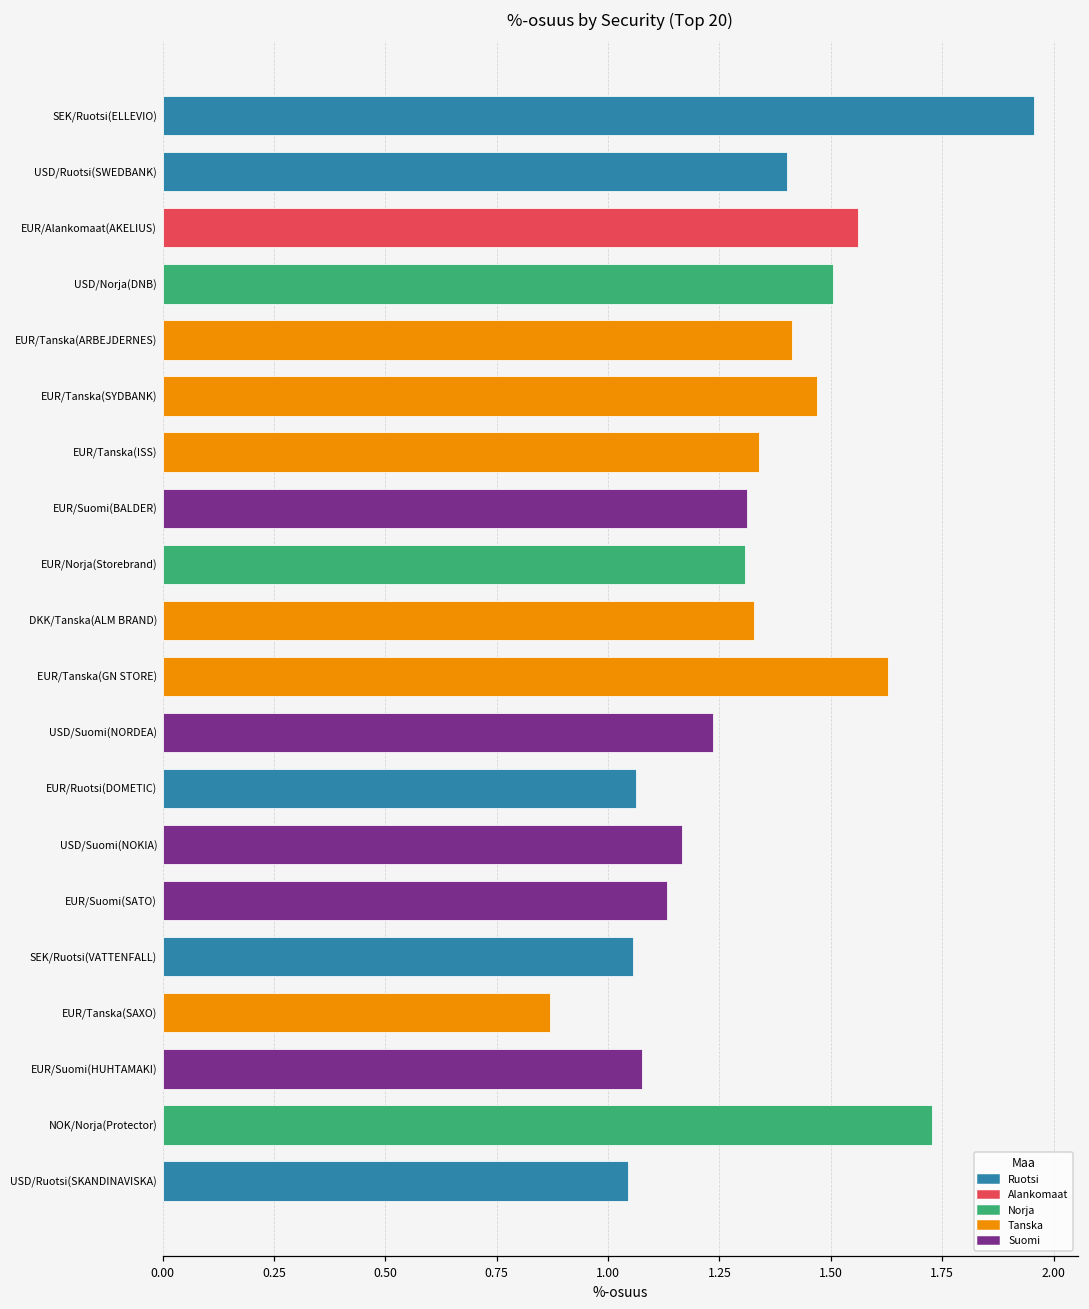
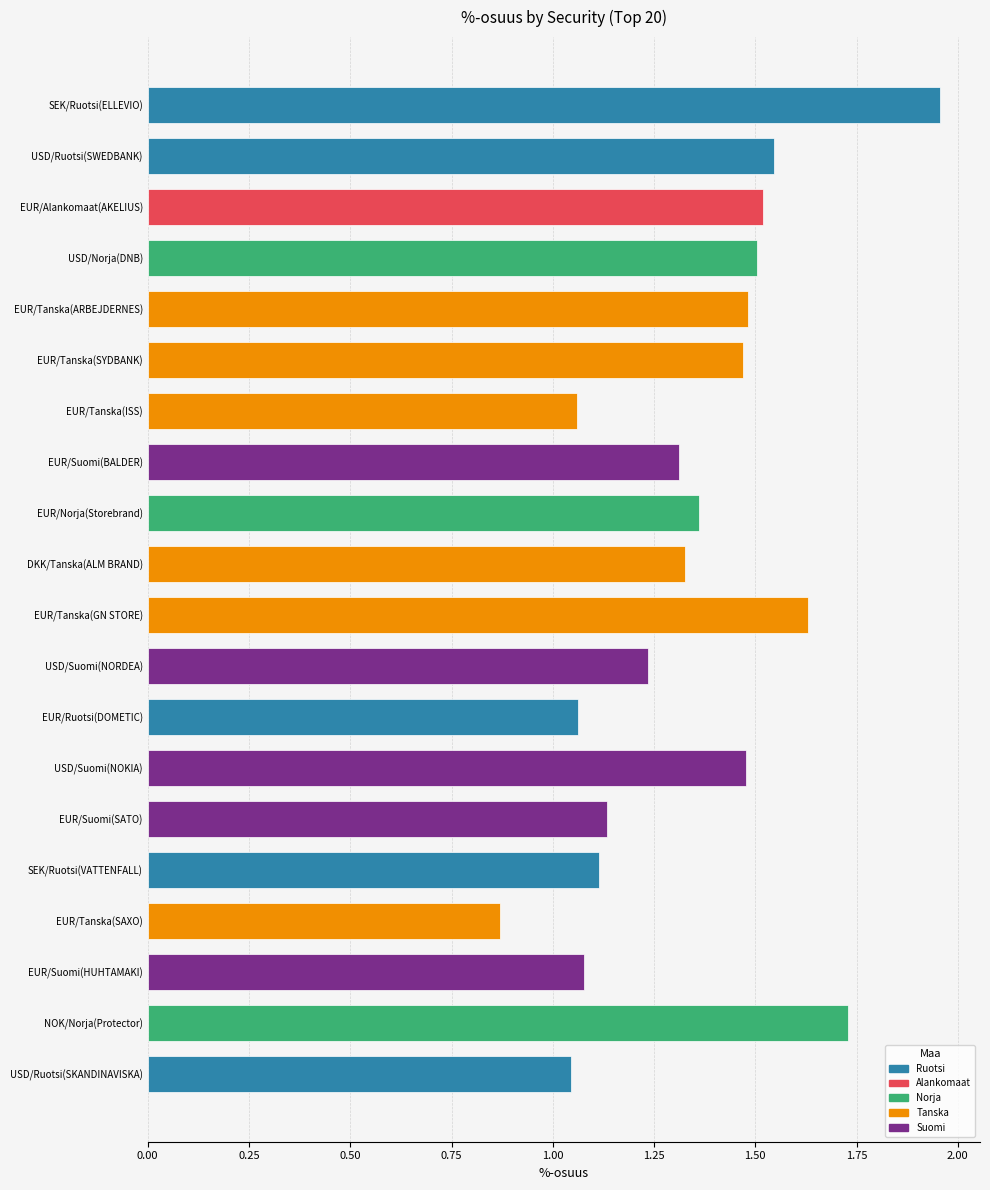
  {
    "SEK/Ruotsi(ELLEVIO)": 1.96,
-   "USD/Ruotsi(SWEDBANK)": 1.40,
-   "EUR/Alankomaat(AKELIUS)": 1.56,
+   "USD/Ruotsi(SWEDBANK)": 1.55,
+   "EUR/Alankomaat(AKELIUS)": 1.52,
    "USD/Norja(DNB)": 1.50,
-   "EUR/Tanska(ARBEJDERNES)": 1.41,
+   "EUR/Tanska(ARBEJDERNES)": 1.48,
    "EUR/Tanska(SYDBANK)": 1.47,
-   "EUR/Tanska(ISS)": 1.34,
+   "EUR/Tanska(ISS)": 1.06,
    "EUR/Suomi(BALDER)": 1.31,
-   "EUR/Norja(Storebrand)": 1.31,
+   "EUR/Norja(Storebrand)": 1.36,
    "DKK/Tanska(ALM BRAND)": 1.33,
    "EUR/Tanska(GN STORE)": 1.63,
    "USD/Suomi(NORDEA)": 1.24,
    "EUR/Ruotsi(DOMETIC)": 1.06,
-   "USD/Suomi(NOKIA)": 1.17,
+   "USD/Suomi(NOKIA)": 1.48,
    "EUR/Suomi(SATO)": 1.13,
-   "SEK/Ruotsi(VATTENFALL)": 1.06,
+   "SEK/Ruotsi(VATTENFALL)": 1.11,
    "EUR/Tanska(SAXO)": 0.87,
    "EUR/Suomi(HUHTAMAKI)": 1.08,
    "NOK/Norja(Protector)": 1.73,
    "USD/Ruotsi(SKANDINAVISKA)": 1.04
  }
